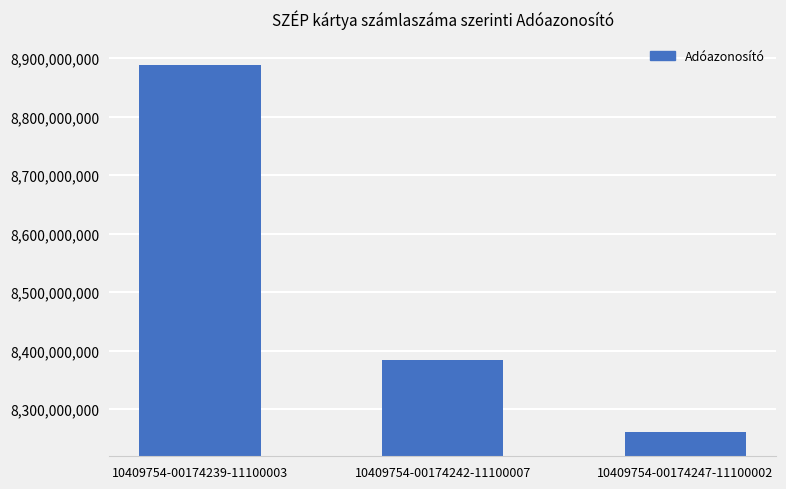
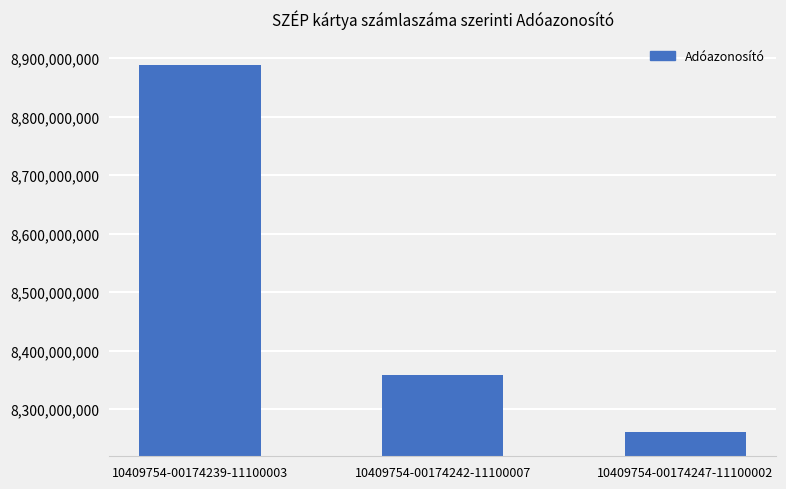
  {
    "10409754-00174239-11100003": "8,890,000,000",
-   "10409754-00174242-11100007": "8,380,000,000",
+   "10409754-00174242-11100007": "8,360,000,000",
    "10409754-00174247-11100002": "8,260,000,000"
  }
